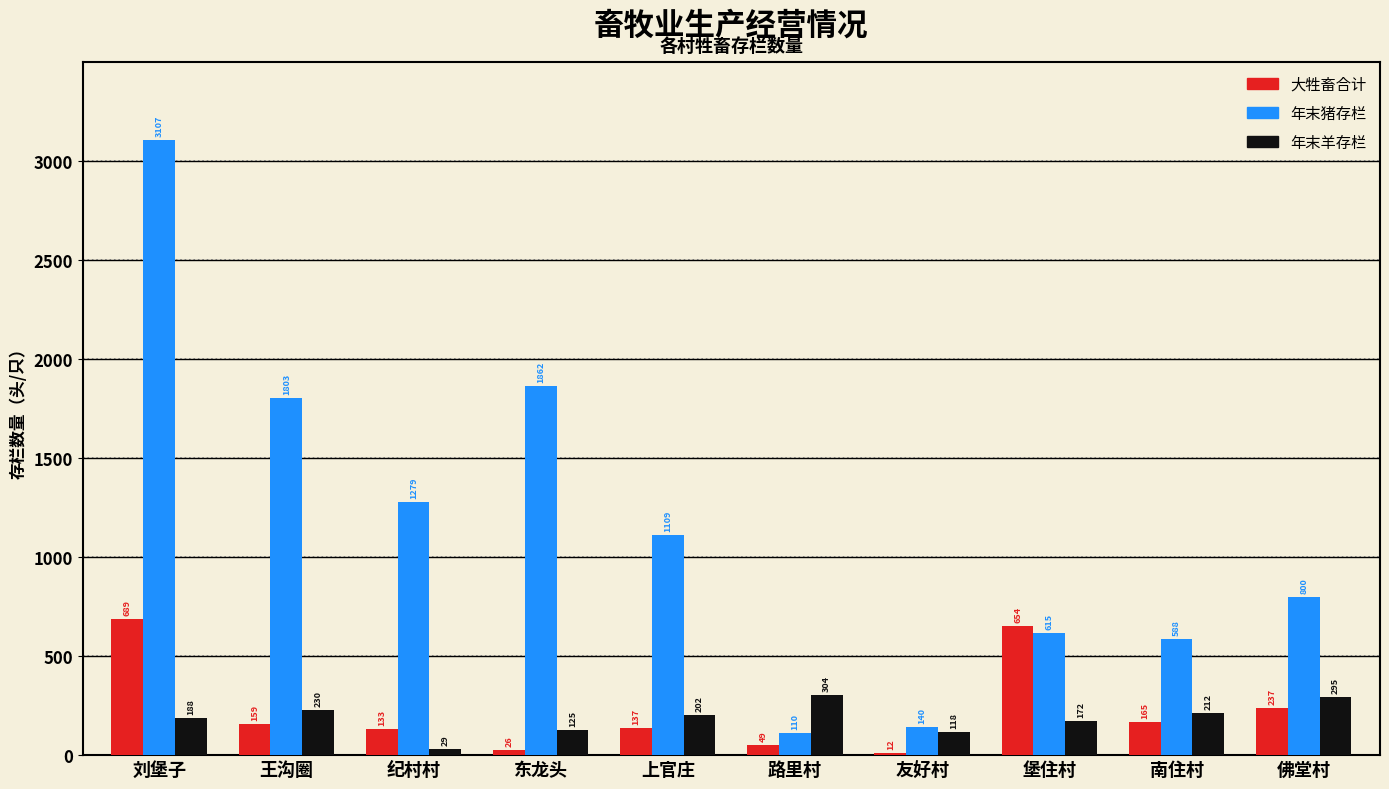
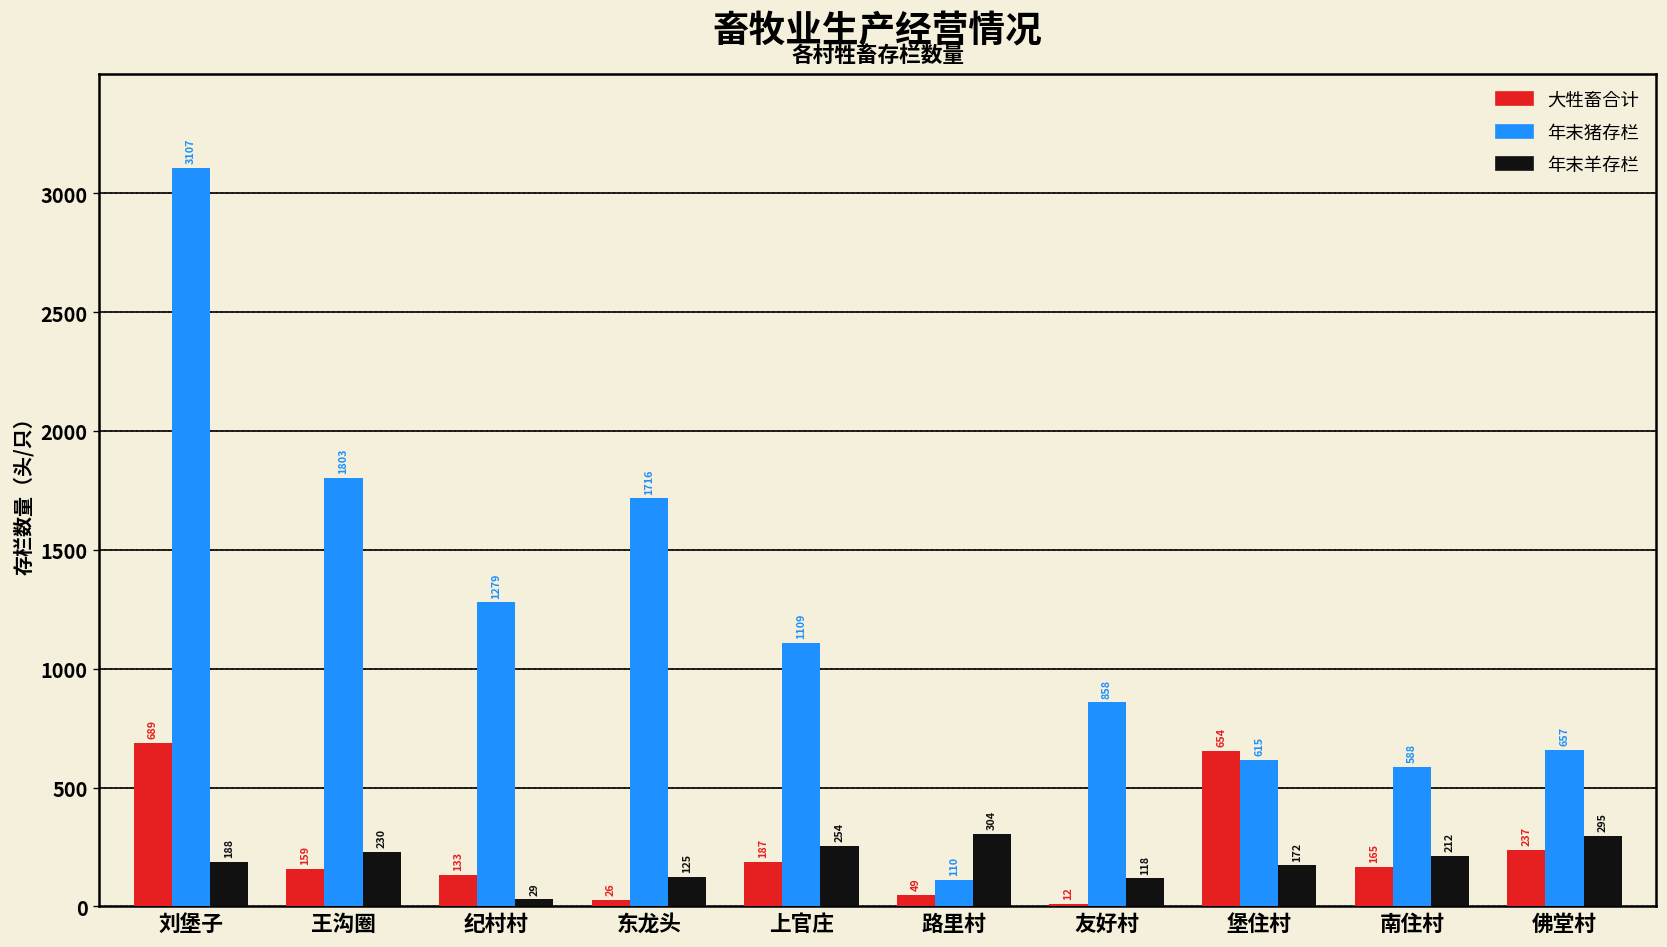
  {
    "大牲畜合计": {
      "刘堡子": 689,
      "王沟圈": 159,
      "纪村村": 133,
      "东龙头": 26,
-     "上官庄": 137,
+     "上官庄": 187,
      "路里村": 49,
      "友好村": 12,
      "堡住村": 654,
      "南住村": 165,
      "佛堂村": 237
    },
    "年末猪存栏": {
      "刘堡子": 3107,
      "王沟圈": 1803,
      "纪村村": 1279,
-     "东龙头": 1862,
+     "东龙头": 1716,
      "上官庄": 1109,
      "路里村": 110,
-     "友好村": 140,
+     "友好村": 858,
      "堡住村": 615,
      "南住村": 588,
-     "佛堂村": 800
+     "佛堂村": 657
    },
    "年末羊存栏": {
      "刘堡子": 188,
      "王沟圈": 230,
      "纪村村": 29,
      "东龙头": 125,
-     "上官庄": 202,
+     "上官庄": 254,
      "路里村": 304,
      "友好村": 118,
      "堡住村": 172,
      "南住村": 212,
      "佛堂村": 295
    }
  }
